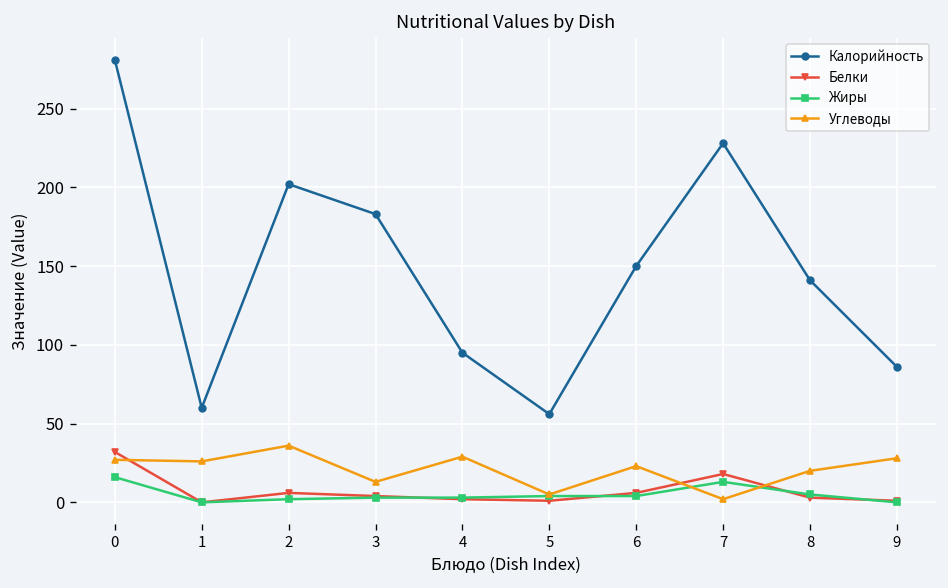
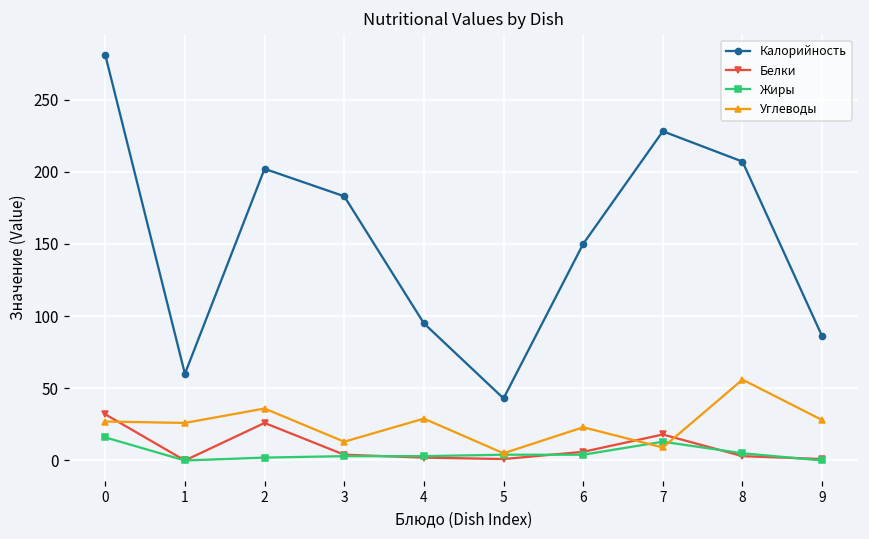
  {
    "Калорийность": {
      "0": 281,
      "1": 60,
      "2": 202,
      "3": 183,
      "4": 95,
-     "5": 56,
+     "5": 43,
      "6": 150,
      "7": 228,
-     "8": 141,
+     "8": 207,
      "9": 86
    },
    "Белки": {
      "0": 32,
-     "2": 6,
+     "2": 26,
      "5": 1,
      "6": 6,
      "7": 18,
      "8": 3
    },
    "Жиры": {
      "0": 16,
      "2": 2,
      "6": 4,
      "7": 13,
      "8": 5
    },
    "Углеводы": {
      "0": 27,
      "1": 26,
      "2": 36,
      "3": 13,
      "4": 29,
      "6": 23,
-     "7": 2,
-     "8": 20,
+     "7": 9,
+     "8": 56,
      "9": 28
    }
  }
